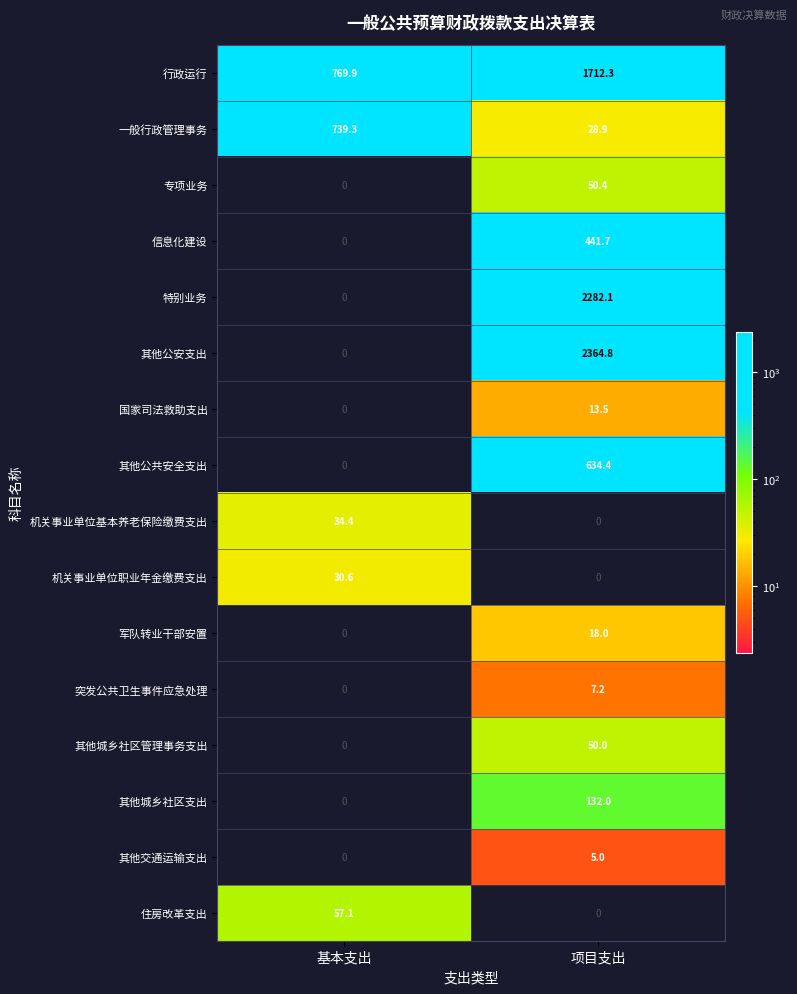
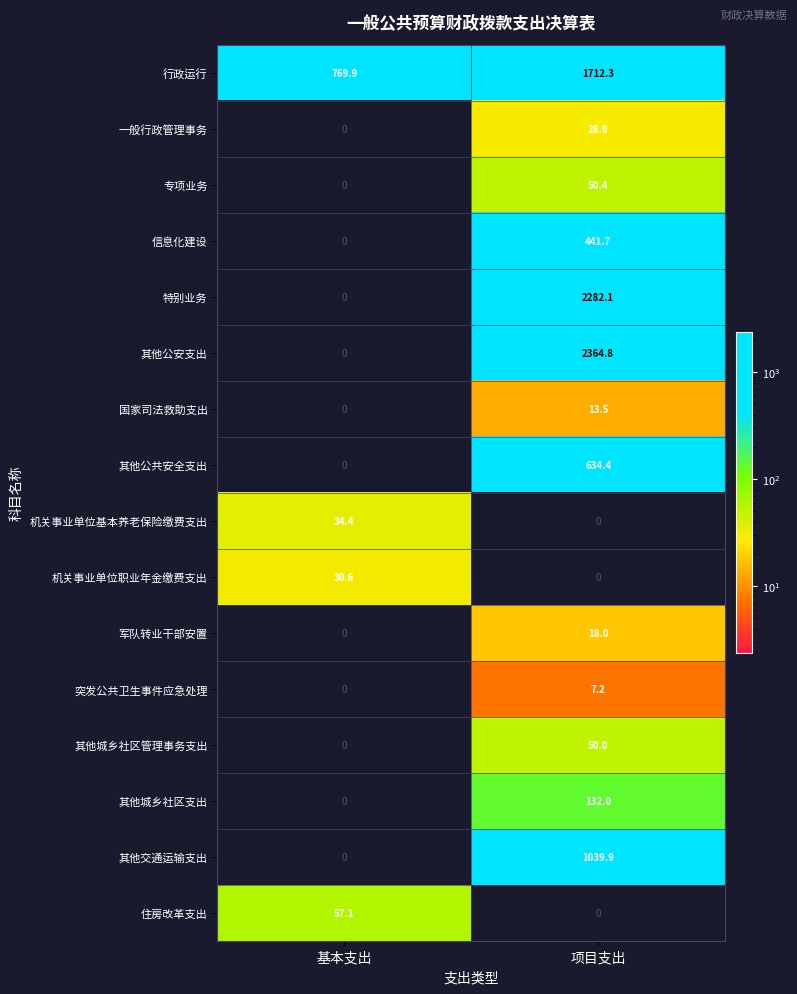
  {
    "行政运行": {
      "基本支出": 769.9,
      "项目支出": 1712.3
    },
    "一般行政管理事务": {
-     "基本支出": 739.3,
+     "基本支出": 0,
      "项目支出": 28.9
    },
    "专项业务": {
      "基本支出": 0,
      "项目支出": 50.4
    },
    "信息化建设": {
      "基本支出": 0,
      "项目支出": 441.7
    },
    "特别业务": {
      "基本支出": 0,
      "项目支出": 2282.1
    },
    "其他公安支出": {
      "基本支出": 0,
      "项目支出": 2364.8
    },
    "国家司法救助支出": {
      "基本支出": 0,
      "项目支出": 13.5
    },
    "其他公共安全支出": {
      "基本支出": 0,
      "项目支出": 634.4
    },
    "机关事业单位基本养老保险缴费支出": {
      "基本支出": 34.4,
      "项目支出": 0
    },
    "机关事业单位职业年金缴费支出": {
      "基本支出": 30.6,
      "项目支出": 0
    },
    "军队转业干部安置": {
      "基本支出": 0,
      "项目支出": 18.0
    },
    "突发公共卫生事件应急处理": {
      "基本支出": 0,
      "项目支出": 7.2
    },
    "其他城乡社区管理事务支出": {
      "基本支出": 0,
      "项目支出": 50.0
    },
    "其他城乡社区支出": {
      "基本支出": 0,
      "项目支出": 132.0
    },
    "其他交通运输支出": {
      "基本支出": 0,
-     "项目支出": 5.0
+     "项目支出": 1039.9
    },
    "住房改革支出": {
      "基本支出": 57.1,
      "项目支出": 0
    }
  }
